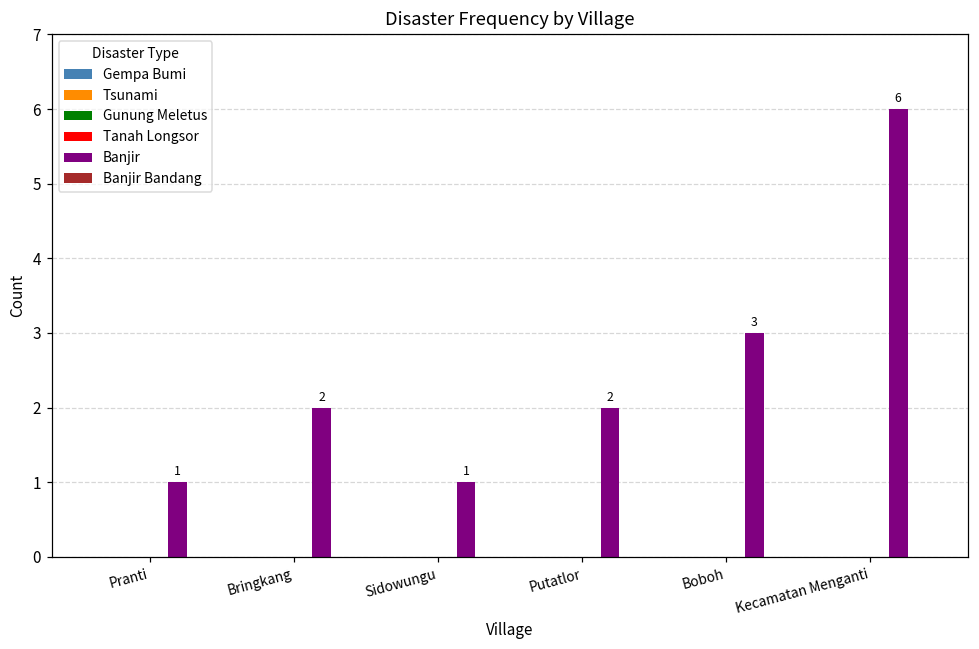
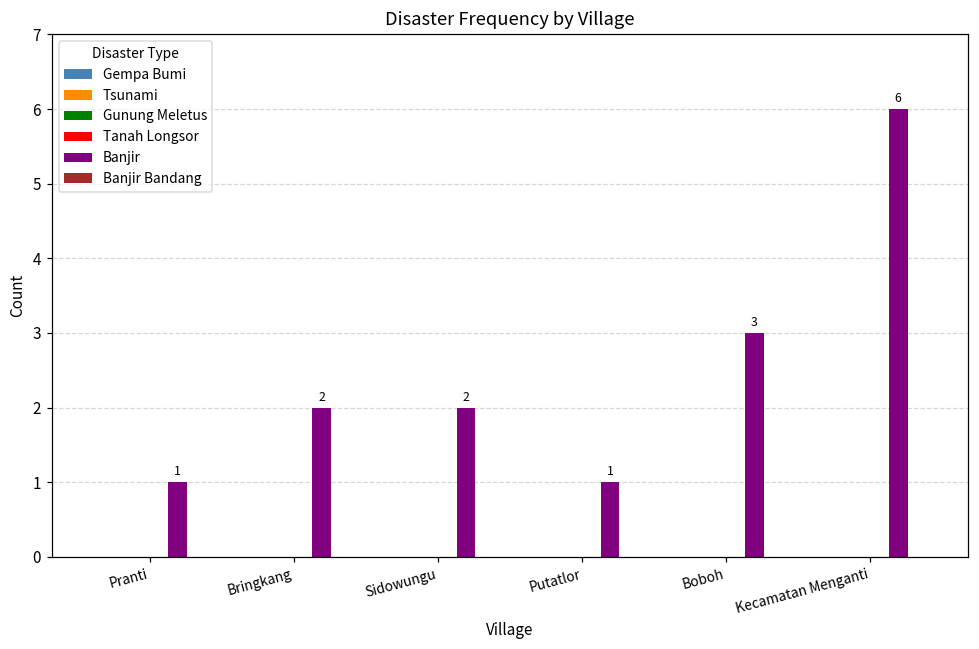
  {
    "Gempa Bumi": {
      "Pranti": 0.0,
      "Bringkang": 0.0,
      "Sidowungu": 0.0,
      "Putatlor": 0.0,
      "Boboh": 0.0,
      "Kecamatan Menganti": 0.0
    },
    "Tsunami": {
      "Pranti": 0.0,
      "Bringkang": 0.0,
      "Sidowungu": 0.0,
      "Putatlor": 0.0,
      "Boboh": 0.0,
      "Kecamatan Menganti": 0.0
    },
    "Gunung Meletus": {
      "Pranti": 0.0,
      "Bringkang": 0.0,
      "Sidowungu": 0.0,
      "Putatlor": 0.0,
      "Boboh": 0.0,
      "Kecamatan Menganti": 0.0
    },
    "Tanah Longsor": {
      "Pranti": 0.0,
      "Bringkang": 0.0,
      "Sidowungu": 0.0,
      "Putatlor": 0.0,
      "Boboh": 0.0,
      "Kecamatan Menganti": 0.0
    },
    "Banjir": {
      "Pranti": 1,
      "Bringkang": 2,
-     "Sidowungu": 1,
-     "Putatlor": 2,
+     "Sidowungu": 2,
+     "Putatlor": 1,
      "Boboh": 3,
      "Kecamatan Menganti": 6
    },
    "Banjir Bandang": {
      "Pranti": 0.0,
      "Bringkang": 0.0,
      "Sidowungu": 0.0,
      "Putatlor": 0.0,
      "Boboh": 0.0,
      "Kecamatan Menganti": 0.0
    }
  }
